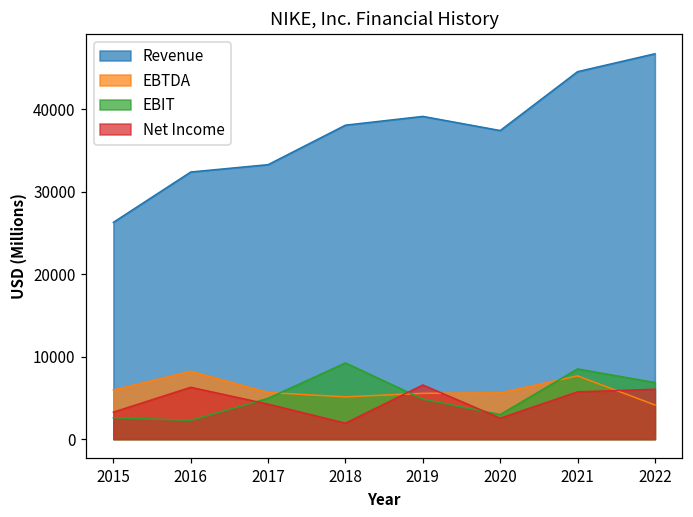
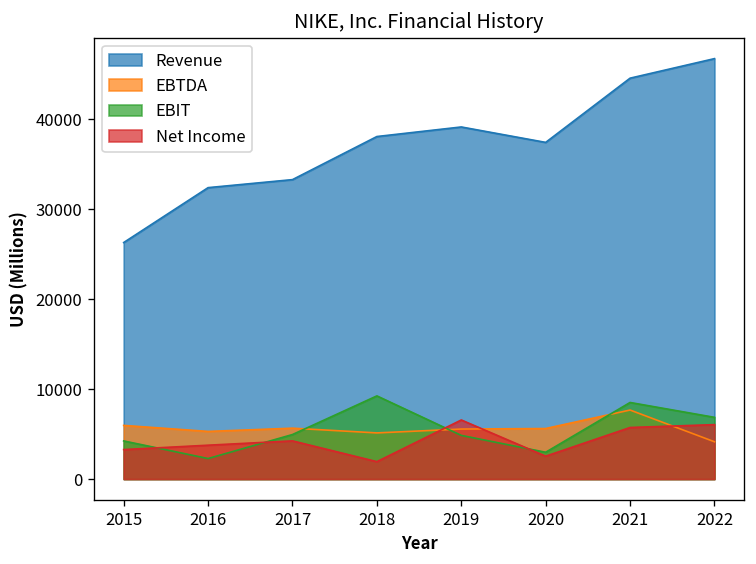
  {
    "Revenue": {
      "2015": 26000,
      "2016": 32000,
      "2017": 33000,
      "2018": 38000,
      "2019": 39000,
      "2020": 37000,
      "2021": 45000,
      "2022": 47000
    },
    "EBTDA": {
      "2015": 6000,
-     "2016": 8000,
+     "2016": 5000,
      "2017": 6000,
      "2018": 5000,
      "2019": 6000,
      "2020": 6000,
      "2021": 8000,
      "2022": 4000
    },
    "EBIT": {
-     "2015": 3000,
+     "2015": 4000,
      "2016": 2000,
      "2017": 5000,
      "2018": 9000,
      "2019": 5000,
      "2020": 3000,
      "2021": 9000,
      "2022": 7000
    },
    "Net Income": {
      "2015": 3000,
-     "2016": 6000,
+     "2016": 4000,
      "2017": 4000,
      "2018": 2000,
      "2019": 7000,
      "2020": 3000,
      "2021": 6000,
      "2022": 6000
    }
  }
